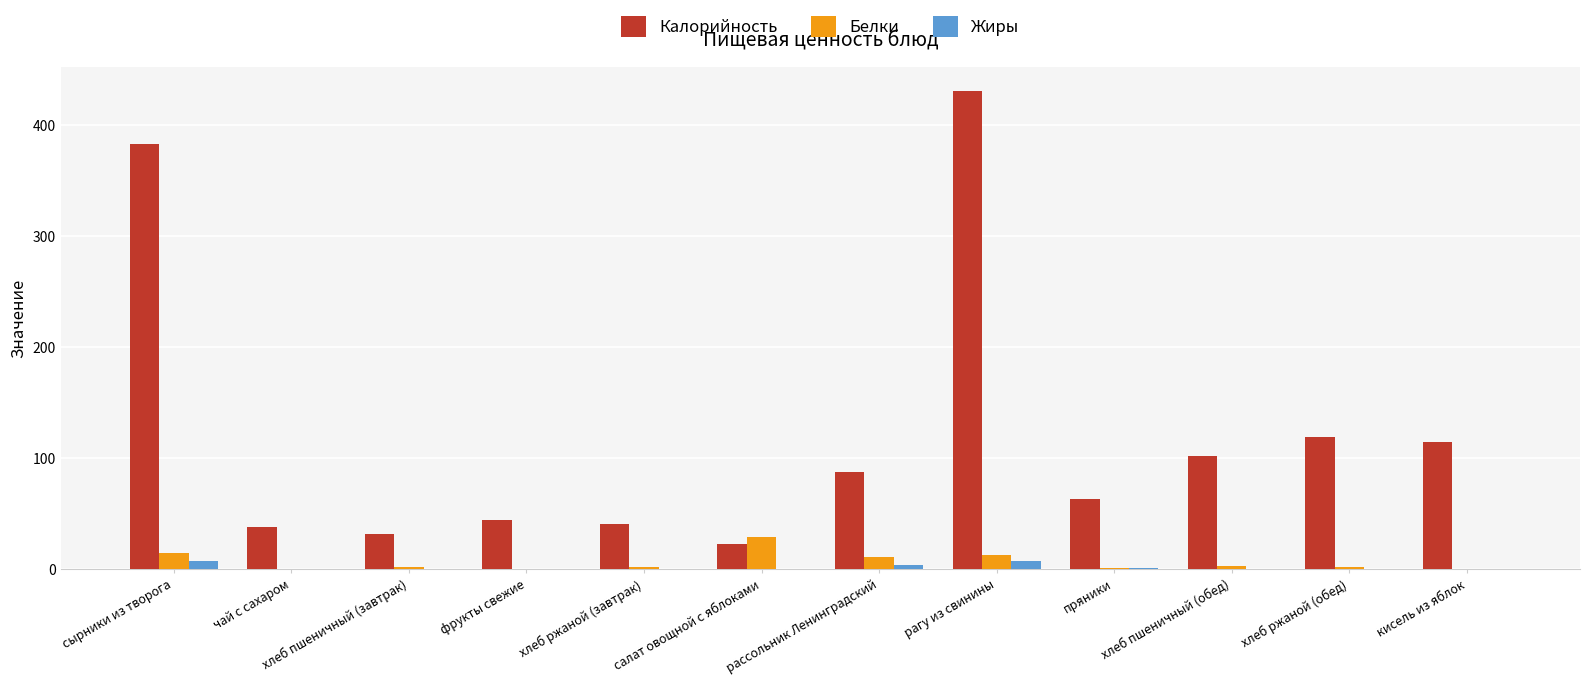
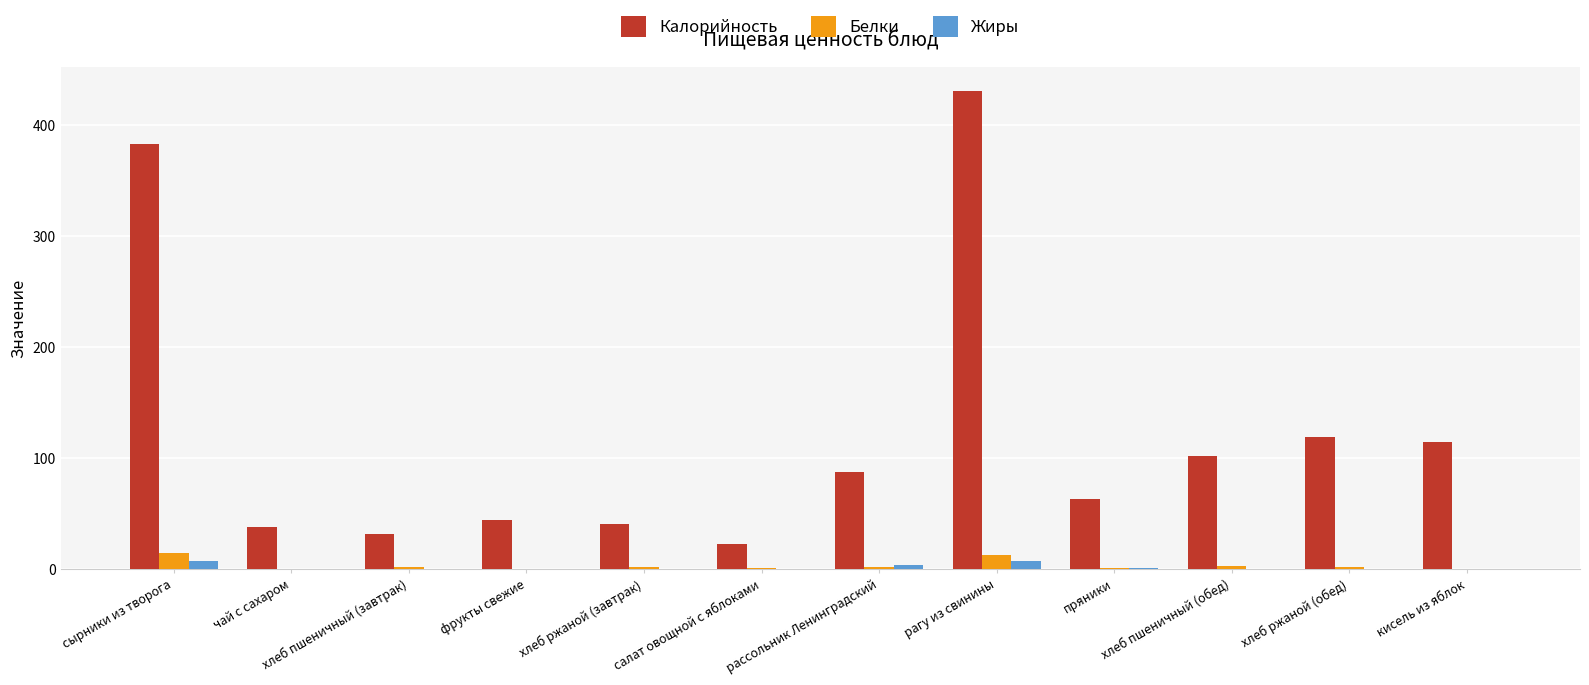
  {
    "Калорийность": {
      "сырники из творога": 383,
      "чай с сахаром": 38,
      "хлеб пшеничный (завтрак)": 32,
      "фрукты свежие": 44,
      "хлеб ржаной (завтрак)": 41,
      "салат овощной с яблоками": 23,
      "рассольник Ленинградский": 88,
      "рагу из свинины": 431,
      "пряники": 63,
      "хлеб пшеничный (обед)": 102,
      "хлеб ржаной (обед)": 119,
      "кисель из яблок": 115
    },
    "Белки": {
      "сырники из творога": 15,
      "чай с сахаром": 0,
      "фрукты свежие": 0,
-     "салат овощной с яблоками": 29,
-     "рассольник Ленинградский": 11,
+     "салат овощной с яблоками": 1,
+     "рассольник Ленинградский": 2,
      "рагу из свинины": 13,
      "хлеб пшеничный (обед)": 3,
      "кисель из яблок": 0
    },
    "Жиры": {
      "сырники из творога": 7,
      "чай с сахаром": 0,
      "хлеб пшеничный (завтрак)": 0,
      "фрукты свежие": 0,
      "хлеб ржаной (завтрак)": 0,
      "салат овощной с яблоками": 0,
      "рассольник Ленинградский": 4,
      "рагу из свинины": 7,
      "хлеб пшеничный (обед)": 0,
      "хлеб ржаной (обед)": 0,
      "кисель из яблок": 0
    }
  }
